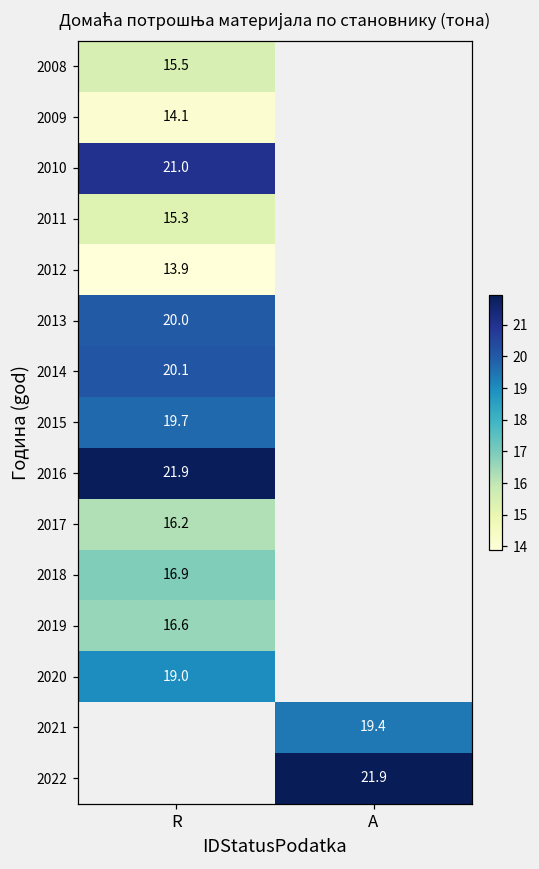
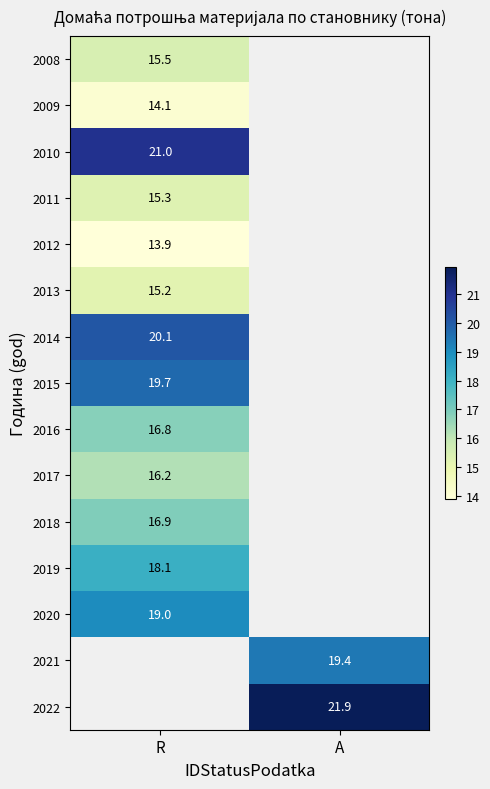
  {
    "2008": {
      "R": 15.5
    },
    "2009": {
      "R": 14.1
    },
    "2010": {
      "R": 21.0
    },
    "2011": {
      "R": 15.3
    },
    "2012": {
      "R": 13.9
    },
    "2013": {
-     "R": 20.0
+     "R": 15.2
    },
    "2014": {
      "R": 20.1
    },
    "2015": {
      "R": 19.7
    },
    "2016": {
-     "R": 21.9
+     "R": 16.8
    },
    "2017": {
      "R": 16.2
    },
    "2018": {
      "R": 16.9
    },
    "2019": {
-     "R": 16.6
+     "R": 18.1
    },
    "2020": {
      "R": 19.0
    },
    "2021": {
      "A": 19.4
    },
    "2022": {
      "A": 21.9
    }
  }
